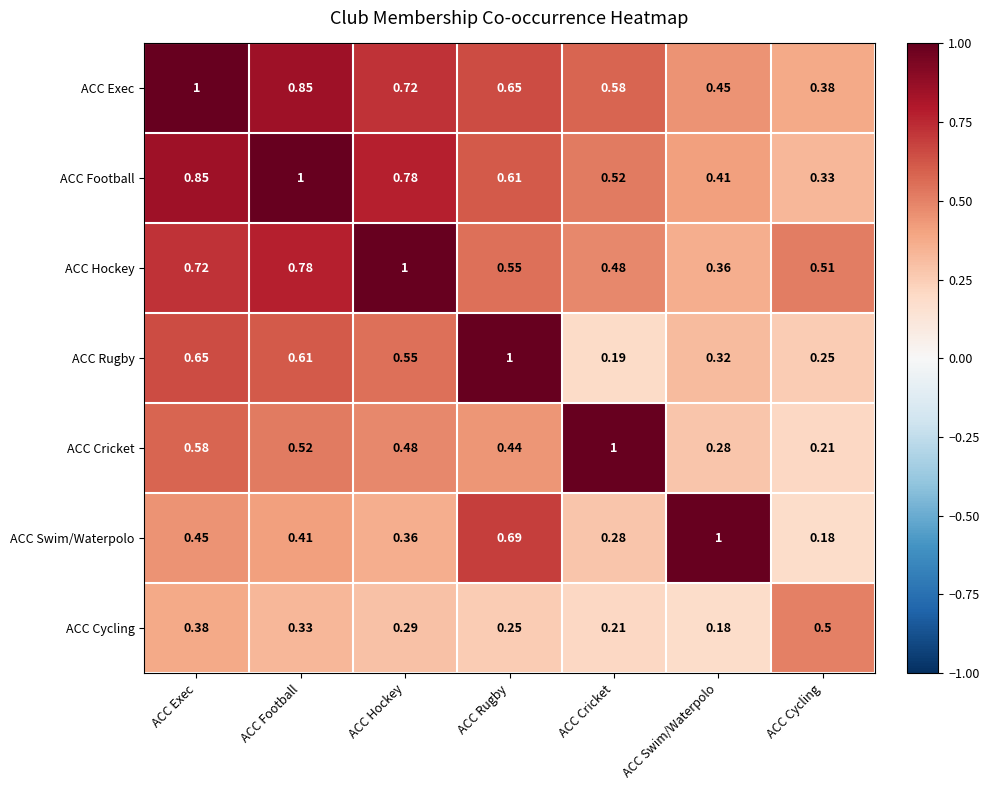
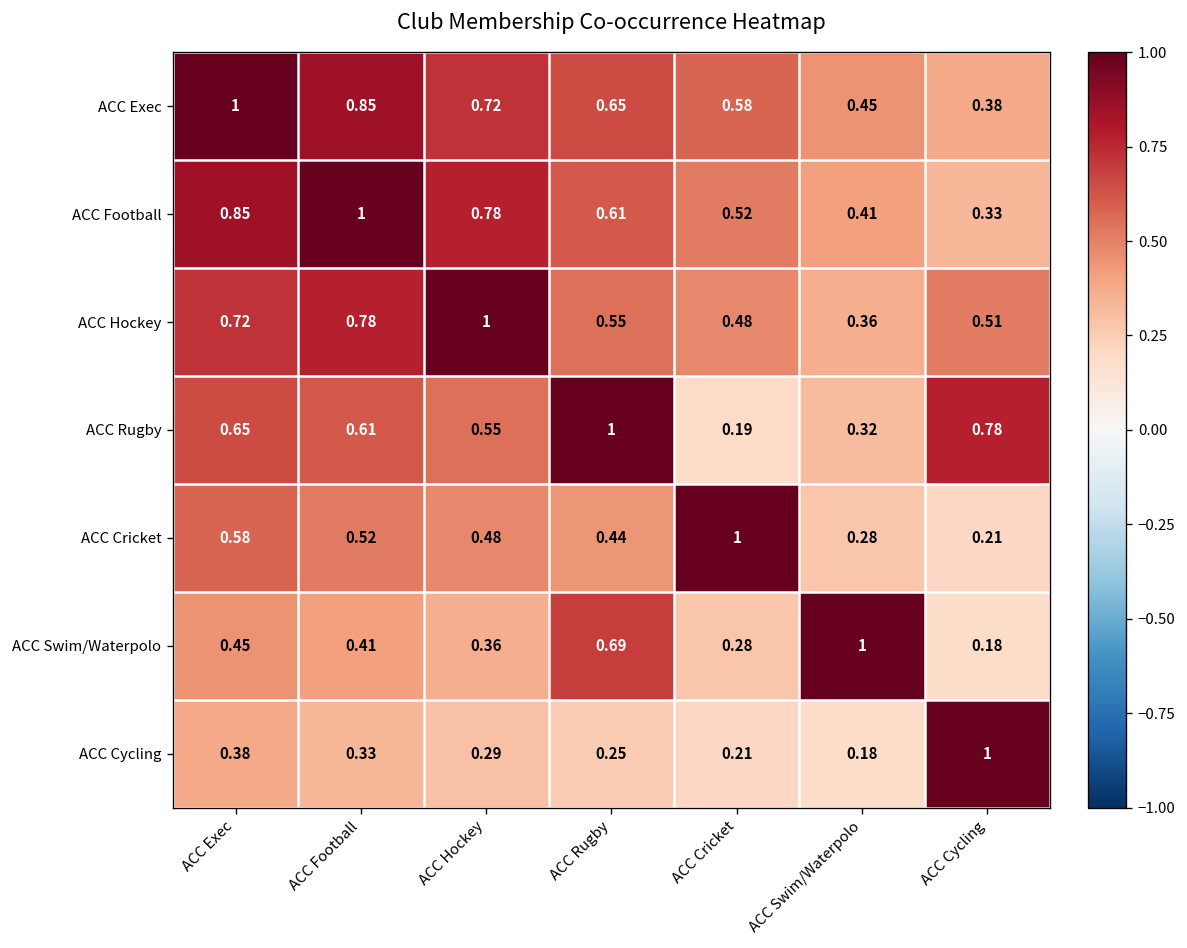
  {
    "ACC Exec": {
      "ACC Exec": 1,
      "ACC Football": 0.85,
      "ACC Hockey": 0.72,
      "ACC Rugby": 0.65,
      "ACC Cricket": 0.58,
      "ACC Swim/Waterpolo": 0.45,
      "ACC Cycling": 0.38
    },
    "ACC Football": {
      "ACC Exec": 0.85,
      "ACC Football": 1,
      "ACC Hockey": 0.78,
      "ACC Rugby": 0.61,
      "ACC Cricket": 0.52,
      "ACC Swim/Waterpolo": 0.41,
      "ACC Cycling": 0.33
    },
    "ACC Hockey": {
      "ACC Exec": 0.72,
      "ACC Football": 0.78,
      "ACC Hockey": 1,
      "ACC Rugby": 0.55,
      "ACC Cricket": 0.48,
      "ACC Swim/Waterpolo": 0.36,
      "ACC Cycling": 0.51
    },
    "ACC Rugby": {
      "ACC Exec": 0.65,
      "ACC Football": 0.61,
      "ACC Hockey": 0.55,
      "ACC Rugby": 1,
      "ACC Cricket": 0.19,
      "ACC Swim/Waterpolo": 0.32,
-     "ACC Cycling": 0.25
+     "ACC Cycling": 0.78
    },
    "ACC Cricket": {
      "ACC Exec": 0.58,
      "ACC Football": 0.52,
      "ACC Hockey": 0.48,
      "ACC Rugby": 0.44,
      "ACC Cricket": 1,
      "ACC Swim/Waterpolo": 0.28,
      "ACC Cycling": 0.21
    },
    "ACC Swim/Waterpolo": {
      "ACC Exec": 0.45,
      "ACC Football": 0.41,
      "ACC Hockey": 0.36,
      "ACC Rugby": 0.69,
      "ACC Cricket": 0.28,
      "ACC Swim/Waterpolo": 1,
      "ACC Cycling": 0.18
    },
    "ACC Cycling": {
      "ACC Exec": 0.38,
      "ACC Football": 0.33,
      "ACC Hockey": 0.29,
      "ACC Rugby": 0.25,
      "ACC Cricket": 0.21,
      "ACC Swim/Waterpolo": 0.18,
-     "ACC Cycling": 0.5
+     "ACC Cycling": 1
    }
  }
